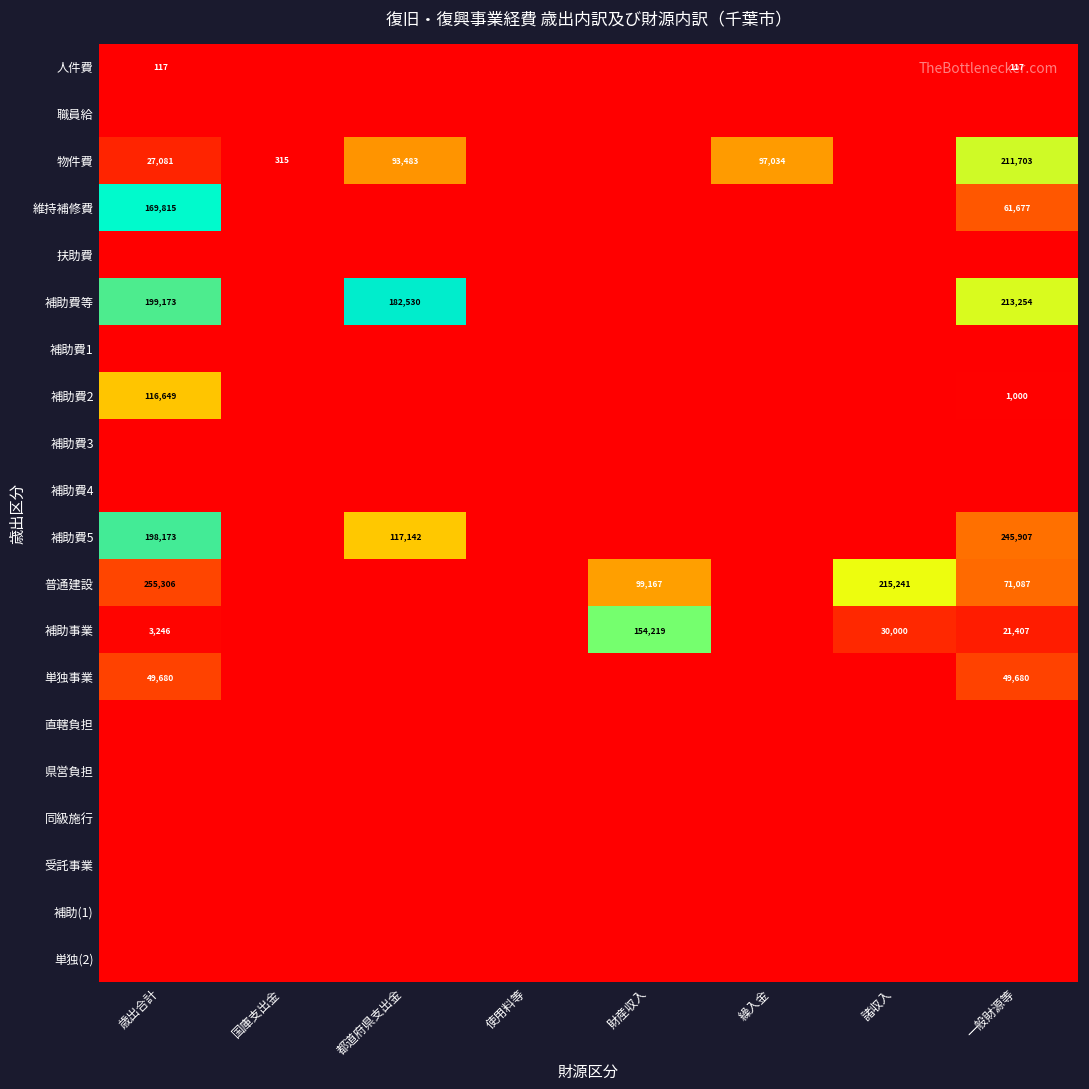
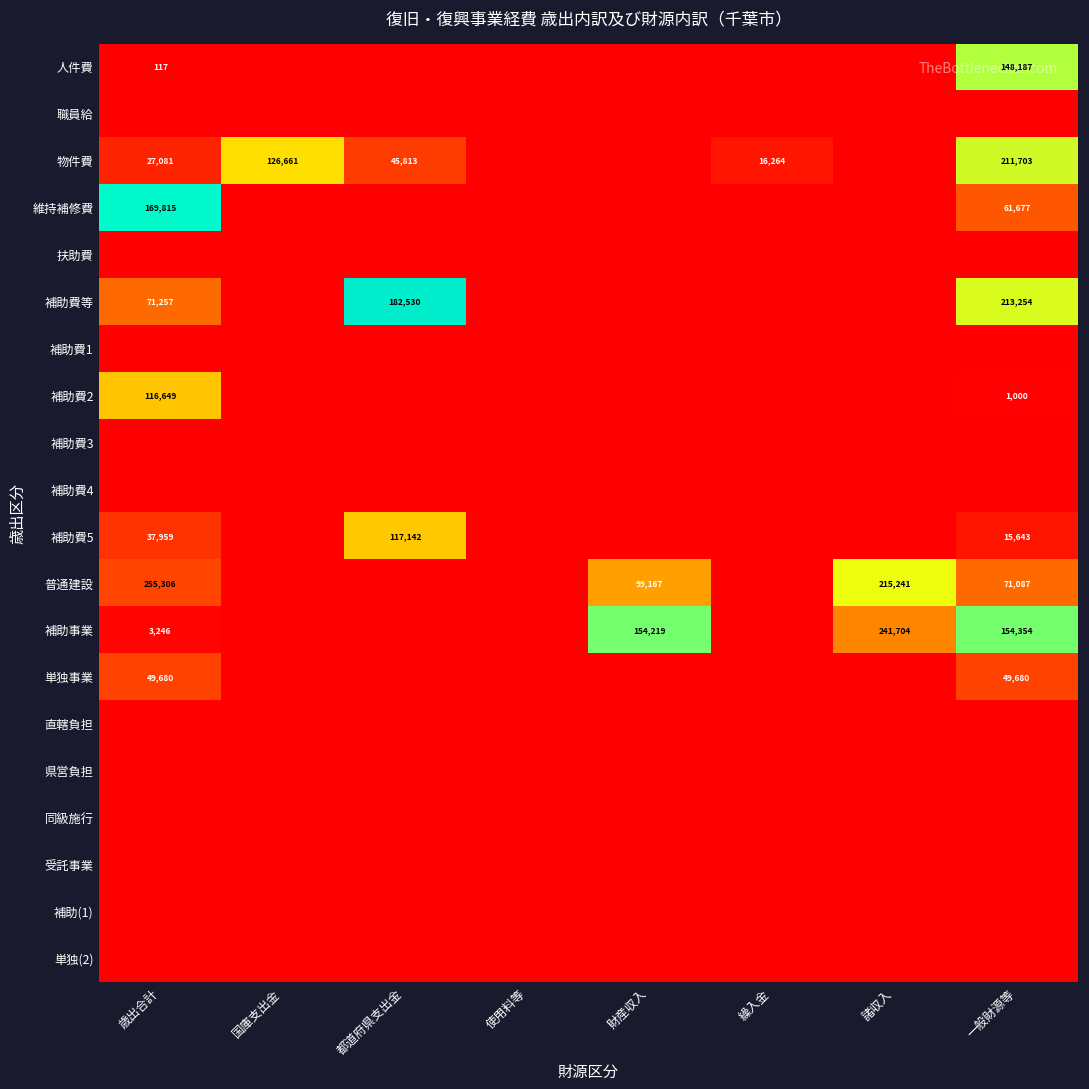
  {
    "人件費": {
      "歳出合計": "117",
-     "一般財源等": "117"
+     "一般財源等": "148,187"
    },
    "物件費": {
      "歳出合計": "27,081",
-     "国庫支出金": "315",
-     "都道府県支出金": "93,483",
-     "繰入金": "97,034",
+     "国庫支出金": "126,661",
+     "都道府県支出金": "45,813",
+     "繰入金": "16,264",
      "一般財源等": "211,703"
    },
    "維持補修費": {
      "歳出合計": "169,815",
      "一般財源等": "61,677"
    },
    "補助費等": {
-     "歳出合計": "199,173",
+     "歳出合計": "71,257",
      "都道府県支出金": "182,530",
      "一般財源等": "213,254"
    },
    "補助費2": {
      "歳出合計": "116,649",
      "一般財源等": "1,000"
    },
    "補助費5": {
-     "歳出合計": "198,173",
+     "歳出合計": "37,959",
      "都道府県支出金": "117,142",
-     "一般財源等": "245,907"
+     "一般財源等": "15,643"
    },
    "普通建設": {
      "歳出合計": "255,306",
      "財産収入": "99,167",
      "諸収入": "215,241",
      "一般財源等": "71,087"
    },
    "補助事業": {
      "歳出合計": "3,246",
      "財産収入": "154,219",
-     "諸収入": "30,000",
-     "一般財源等": "21,407"
+     "諸収入": "241,704",
+     "一般財源等": "154,354"
    },
    "単独事業": {
      "歳出合計": "49,680",
      "一般財源等": "49,680"
    }
  }
